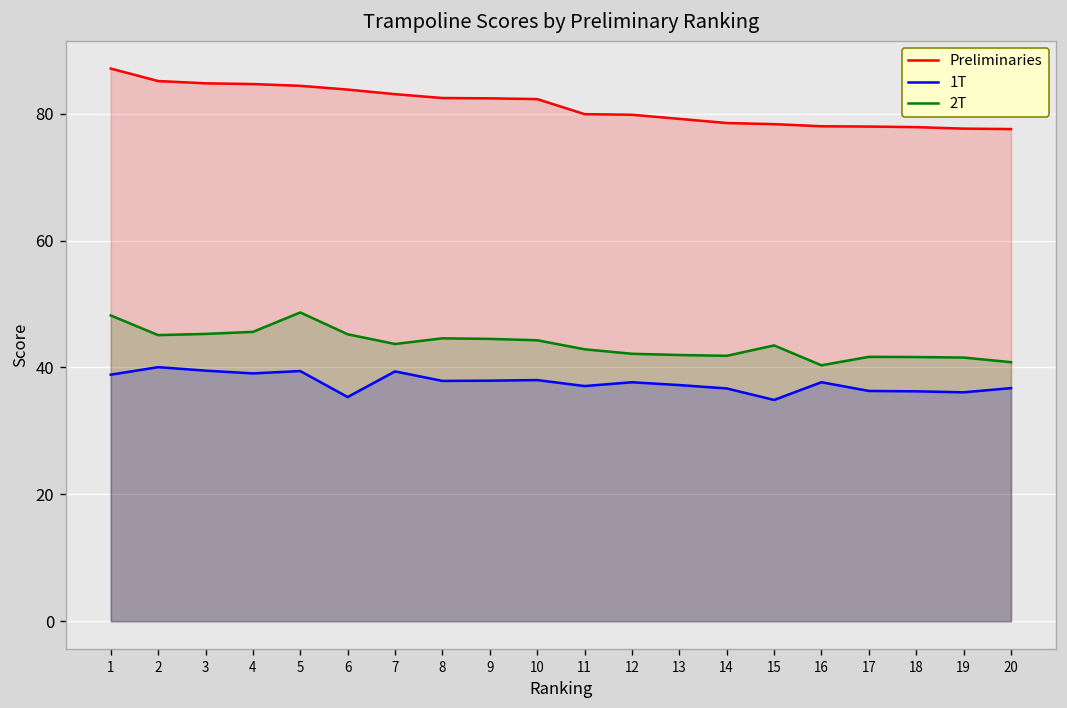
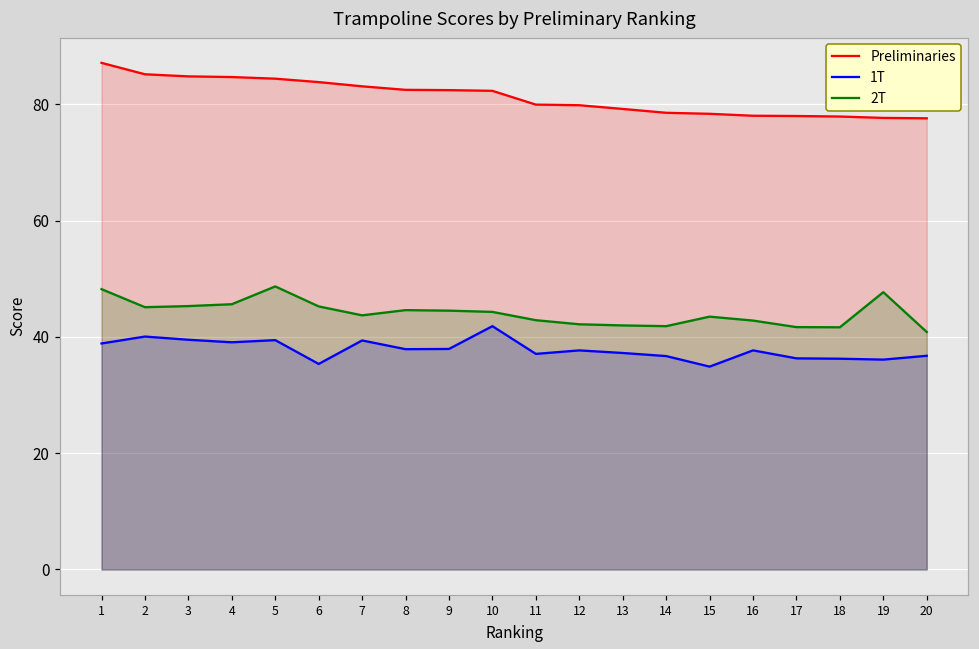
  {
    "Preliminaries": {
      "1": 87,
      "2": 85,
      "3": 85,
      "4": 85,
      "5": 84,
      "6": 84,
      "7": 83,
      "8": 82,
      "9": 82,
      "10": 82,
      "11": 80,
      "12": 80,
      "13": 79,
      "14": 79,
      "15": 78,
      "16": 78,
      "17": 78,
      "18": 78,
      "19": 78,
      "20": 78
    },
    "1T": {
      "1": 39,
      "2": 40,
      "3": 40,
      "4": 39,
      "5": 39,
      "6": 35,
      "7": 39,
      "8": 38,
      "9": 38,
-     "10": 38,
+     "10": 42,
      "11": 37,
      "12": 38,
      "13": 37,
      "14": 37,
      "15": 35,
      "16": 38,
      "17": 36,
      "18": 36,
      "19": 36,
      "20": 37
    },
    "2T": {
      "1": 48,
      "2": 45,
      "3": 45,
      "4": 46,
      "5": 49,
      "6": 45,
      "7": 44,
      "8": 45,
      "9": 45,
      "10": 44,
      "11": 43,
      "12": 42,
      "13": 42,
      "14": 42,
      "15": 43,
-     "16": 40,
+     "16": 43,
      "17": 42,
      "18": 42,
-     "19": 42,
+     "19": 48,
      "20": 41
    }
  }
